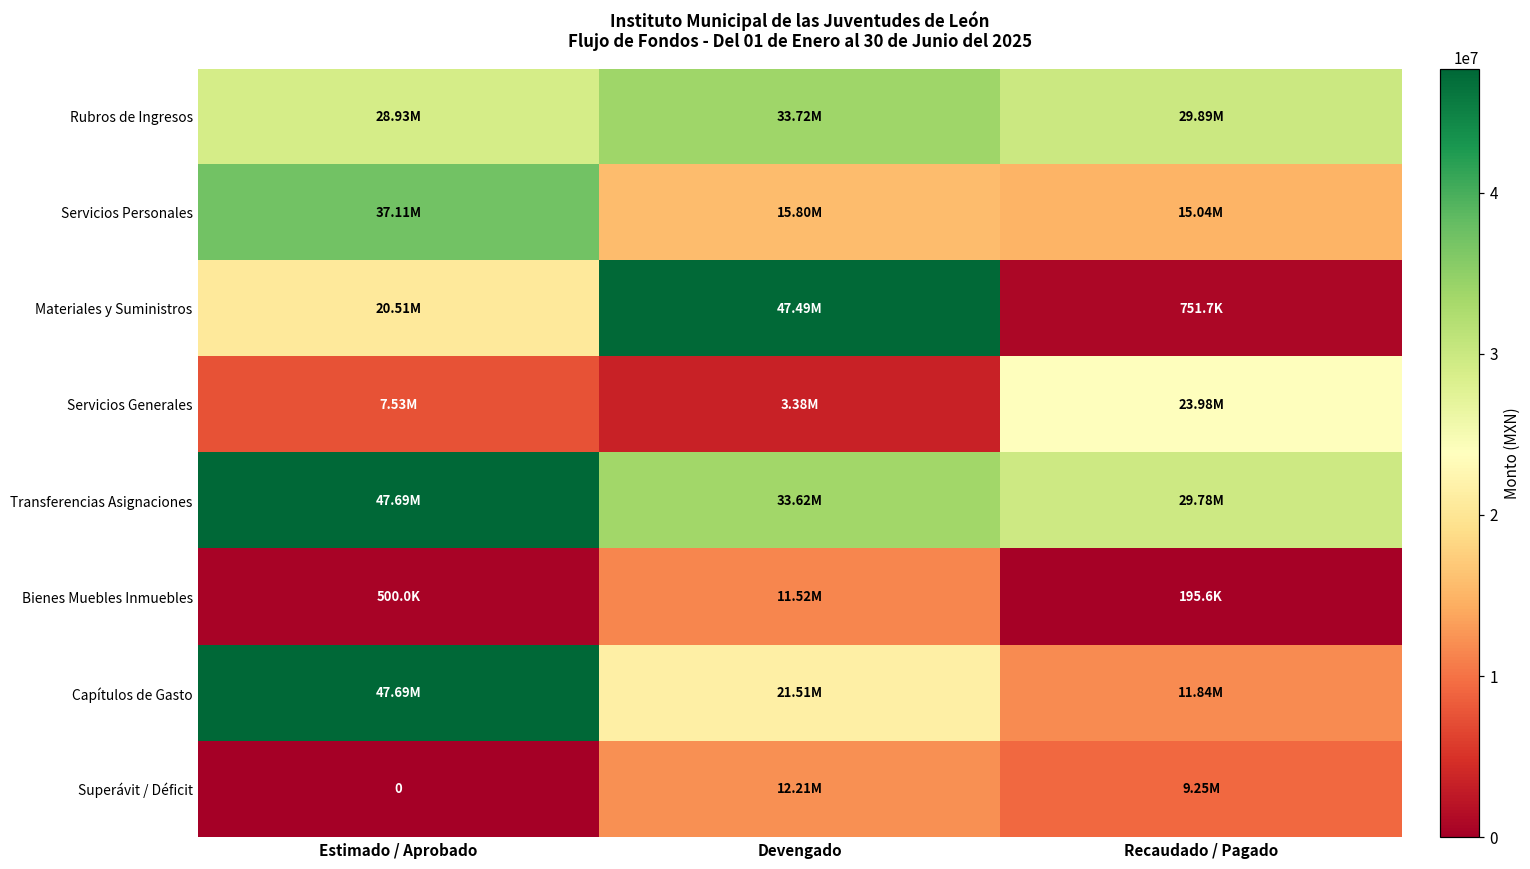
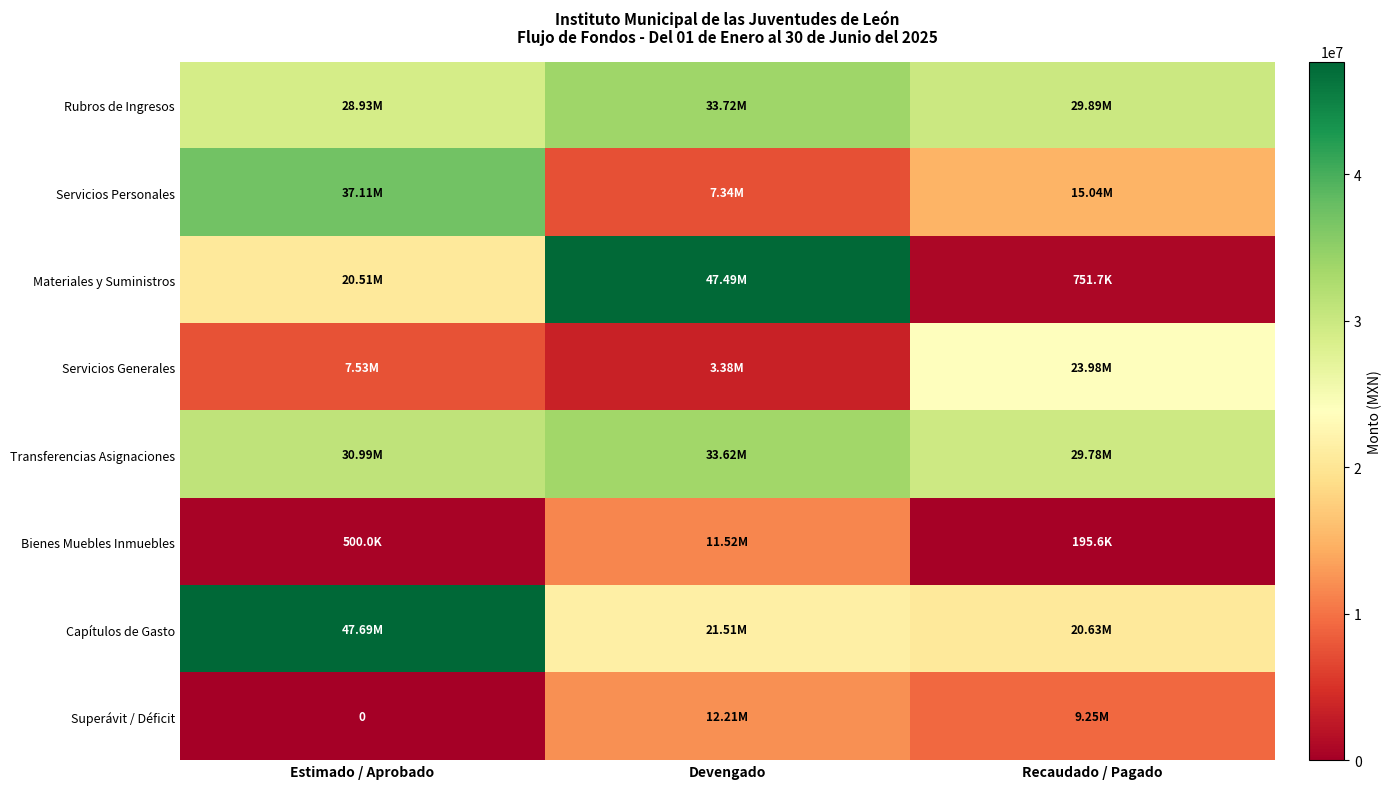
  {
    "Rubros de Ingresos": {
      "Estimado / Aprobado": "28.93M",
      "Devengado": "33.72M",
      "Recaudado / Pagado": "29.89M"
    },
    "Servicios Personales": {
      "Estimado / Aprobado": "37.11M",
-     "Devengado": "15.80M",
+     "Devengado": "7.34M",
      "Recaudado / Pagado": "15.04M"
    },
    "Materiales y Suministros": {
      "Estimado / Aprobado": "20.51M",
      "Devengado": "47.49M",
      "Recaudado / Pagado": "751.7K"
    },
    "Servicios Generales": {
      "Estimado / Aprobado": "7.53M",
      "Devengado": "3.38M",
      "Recaudado / Pagado": "23.98M"
    },
    "Transferencias Asignaciones": {
-     "Estimado / Aprobado": "47.69M",
+     "Estimado / Aprobado": "30.99M",
      "Devengado": "33.62M",
      "Recaudado / Pagado": "29.78M"
    },
    "Bienes Muebles Inmuebles": {
      "Estimado / Aprobado": "500.0K",
      "Devengado": "11.52M",
      "Recaudado / Pagado": "195.6K"
    },
    "Capítulos de Gasto": {
      "Estimado / Aprobado": "47.69M",
      "Devengado": "21.51M",
-     "Recaudado / Pagado": "11.84M"
+     "Recaudado / Pagado": "20.63M"
    },
    "Superávit / Déficit": {
      "Estimado / Aprobado": "0",
      "Devengado": "12.21M",
      "Recaudado / Pagado": "9.25M"
    }
  }
